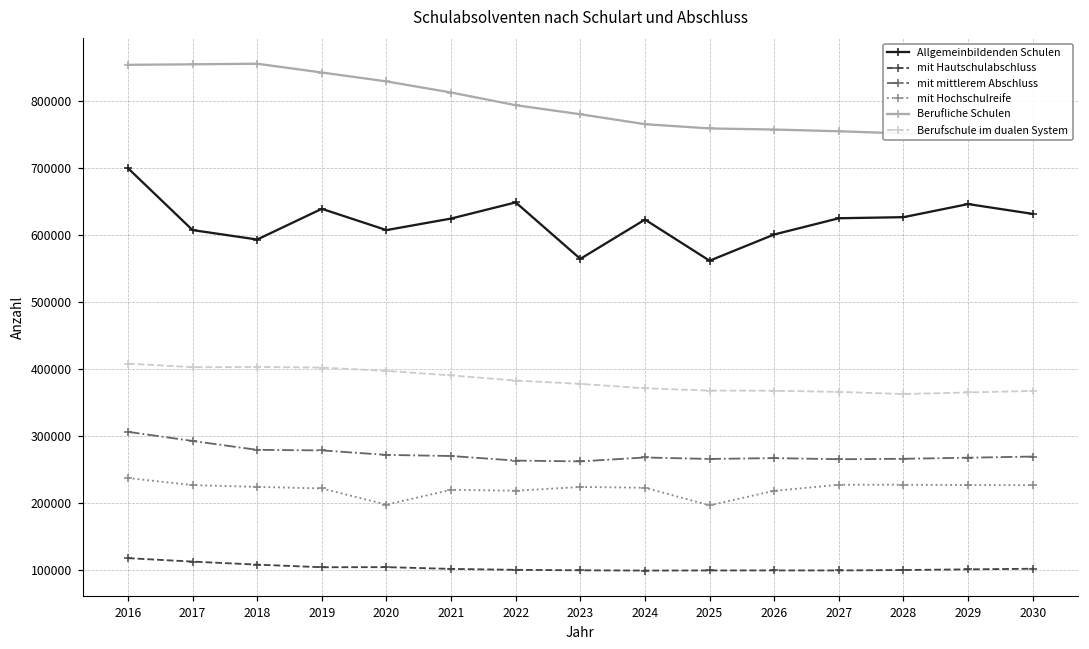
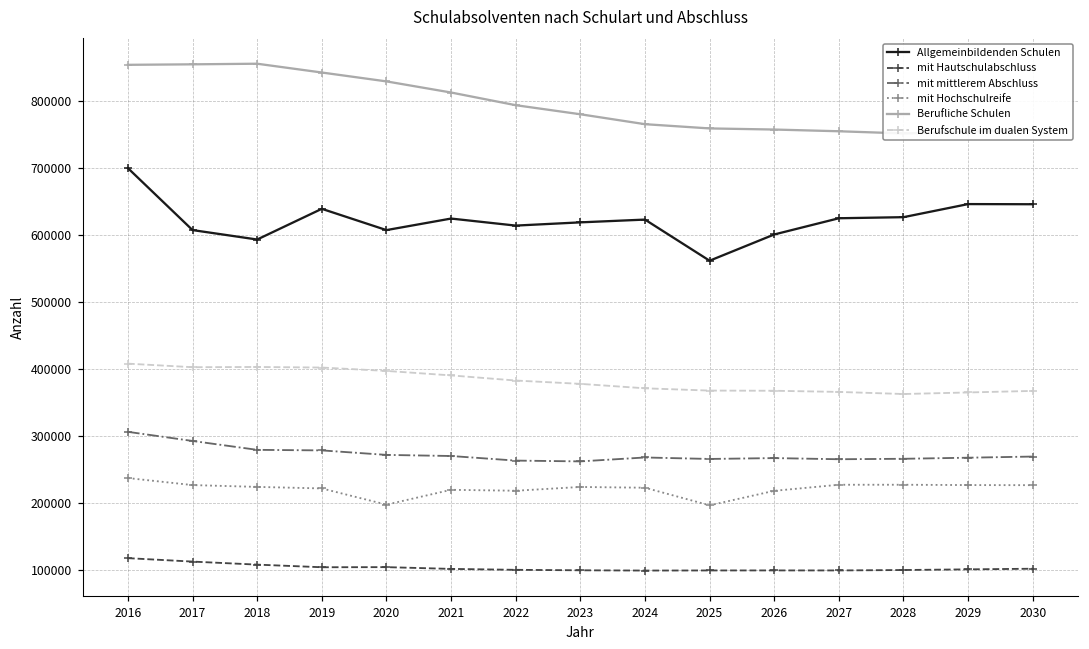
  {
    "Allgemeinbildenden Schulen": {
      "2016": 700000,
      "2017": 610000,
      "2018": 590000,
      "2019": 640000,
      "2020": 610000,
      "2021": 620000,
-     "2022": 650000,
-     "2023": 560000,
+     "2022": 610000,
+     "2023": 620000,
      "2024": 620000,
      "2025": 560000,
      "2026": 600000,
      "2027": 630000,
      "2028": 630000,
      "2029": 650000,
-     "2030": 630000
+     "2030": 650000
    }
  }
